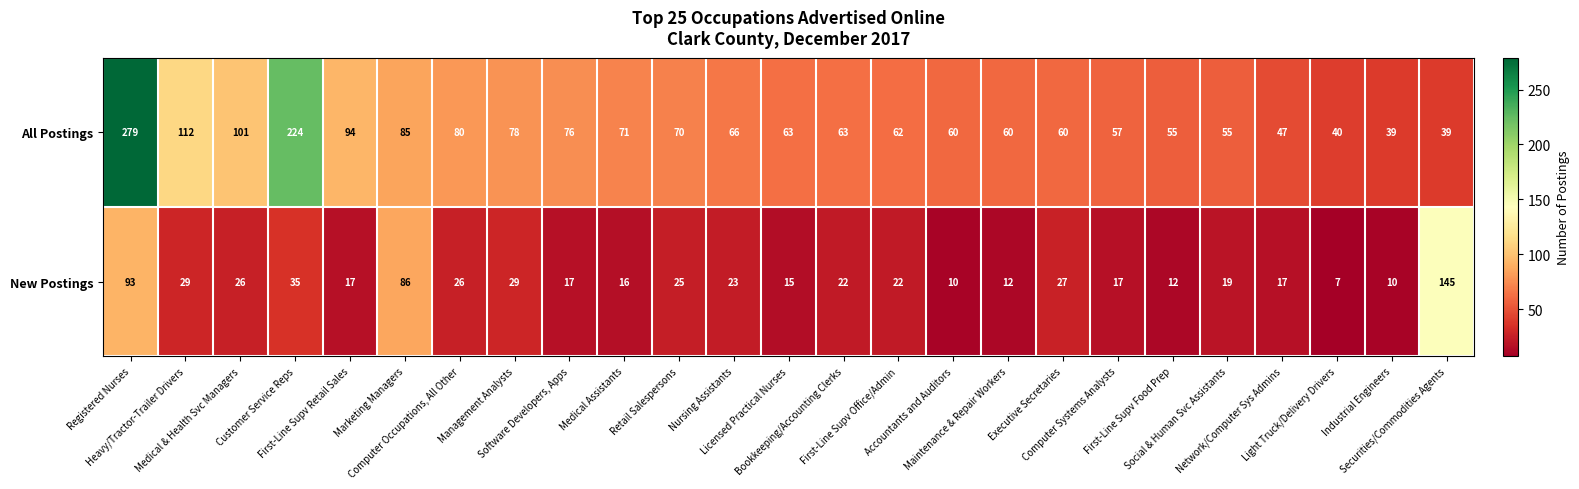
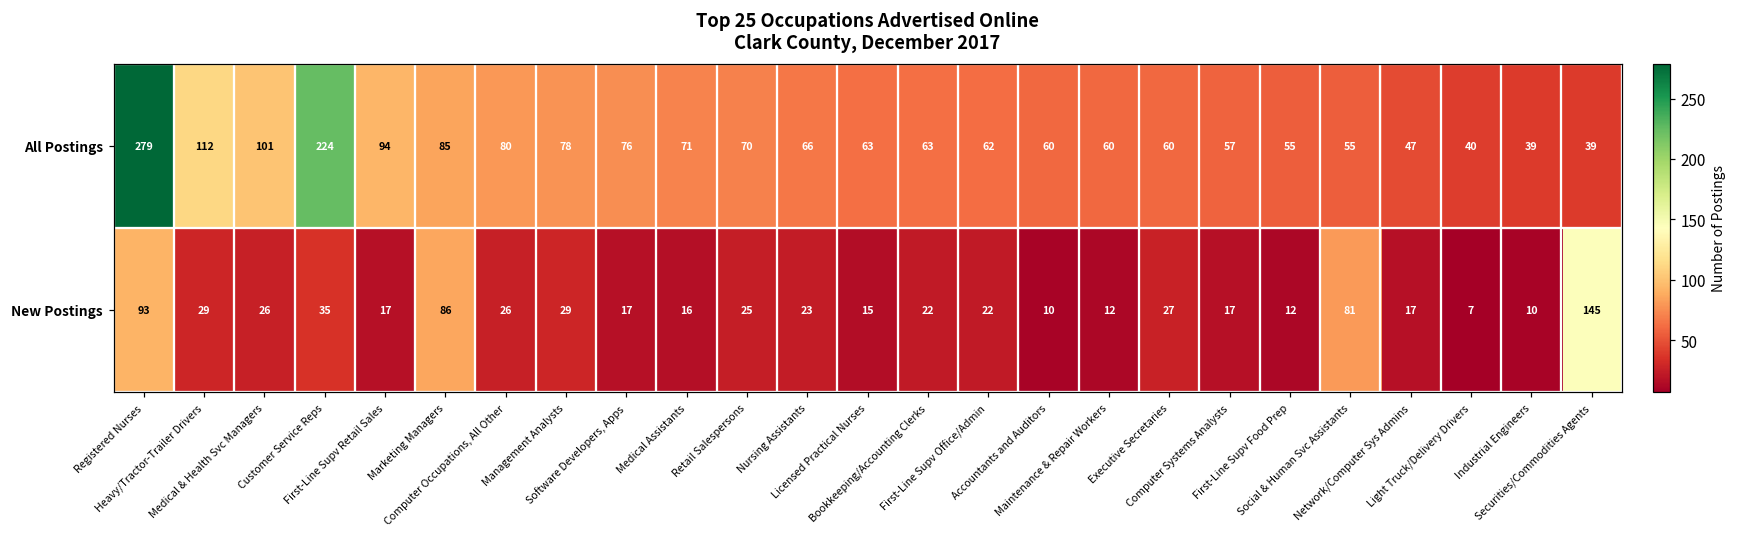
  {
    "All Postings": {
      "Registered Nurses": 279,
      "Heavy/Tractor-Trailer Drivers": 112,
      "Medical & Health Svc Managers": 101,
      "Customer Service Reps": 224,
      "First-Line Supv Retail Sales": 94,
      "Marketing Managers": 85,
      "Computer Occupations, All Other": 80,
      "Management Analysts": 78,
      "Software Developers, Apps": 76,
      "Medical Assistants": 71,
      "Retail Salespersons": 70,
      "Nursing Assistants": 66,
      "Licensed Practical Nurses": 63,
      "Bookkeeping/Accounting Clerks": 63,
      "First-Line Supv Office/Admin": 62,
      "Accountants and Auditors": 60,
      "Maintenance & Repair Workers": 60,
      "Executive Secretaries": 60,
      "Computer Systems Analysts": 57,
      "First-Line Supv Food Prep": 55,
      "Social & Human Svc Assistants": 55,
      "Network/Computer Sys Admins": 47,
      "Light Truck/Delivery Drivers": 40,
      "Industrial Engineers": 39,
      "Securities/Commodities Agents": 39
    },
    "New Postings": {
      "Registered Nurses": 93,
      "Heavy/Tractor-Trailer Drivers": 29,
      "Medical & Health Svc Managers": 26,
      "Customer Service Reps": 35,
      "First-Line Supv Retail Sales": 17,
      "Marketing Managers": 86,
      "Computer Occupations, All Other": 26,
      "Management Analysts": 29,
      "Software Developers, Apps": 17,
      "Medical Assistants": 16,
      "Retail Salespersons": 25,
      "Nursing Assistants": 23,
      "Licensed Practical Nurses": 15,
      "Bookkeeping/Accounting Clerks": 22,
      "First-Line Supv Office/Admin": 22,
      "Accountants and Auditors": 10,
      "Maintenance & Repair Workers": 12,
      "Executive Secretaries": 27,
      "Computer Systems Analysts": 17,
      "First-Line Supv Food Prep": 12,
-     "Social & Human Svc Assistants": 19,
+     "Social & Human Svc Assistants": 81,
      "Network/Computer Sys Admins": 17,
      "Light Truck/Delivery Drivers": 7,
      "Industrial Engineers": 10,
      "Securities/Commodities Agents": 145
    }
  }
